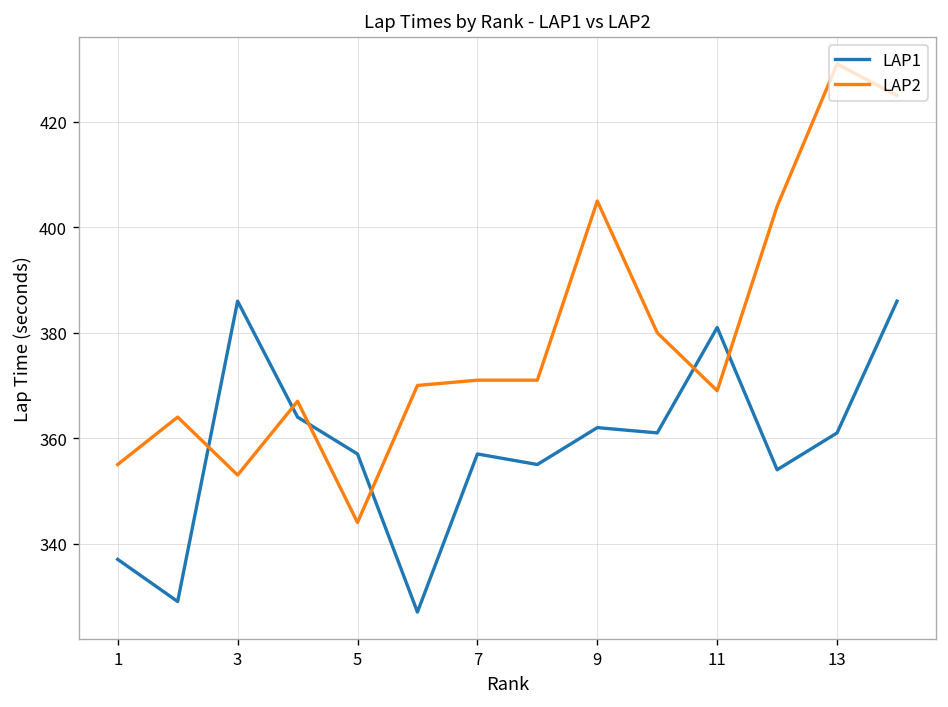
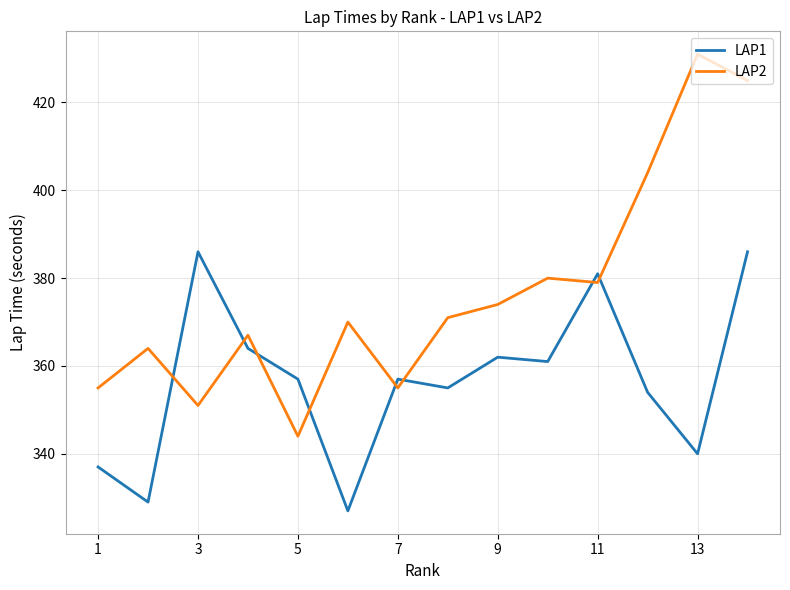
  {
    "LAP1": {
      "1": 337,
      "3": 386,
      "5": 357,
      "7": 357,
      "9": 362,
      "11": 381,
-     "13": 361
+     "13": 340
    },
    "LAP2": {
      "1": 355,
-     "3": 353,
+     "3": 351,
      "5": 344,
-     "7": 371,
-     "9": 405,
-     "11": 369
+     "7": 355,
+     "9": 374,
+     "11": 379
    }
  }
